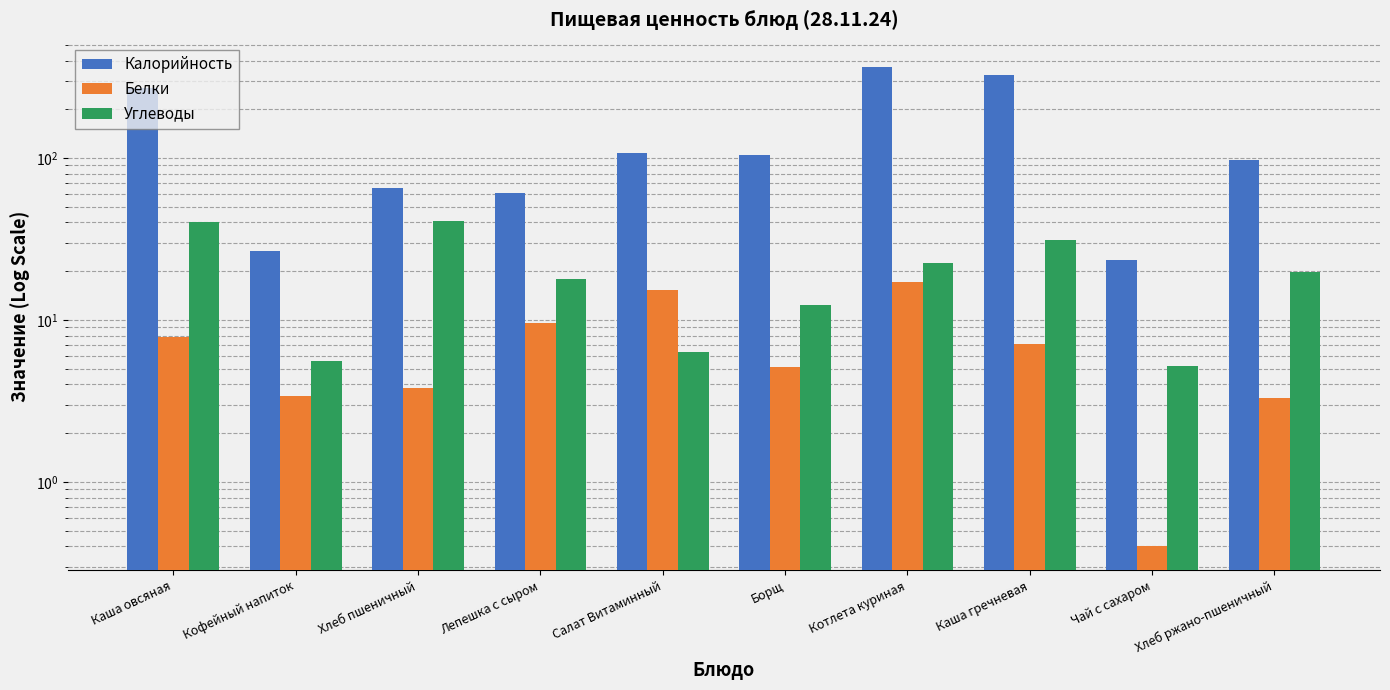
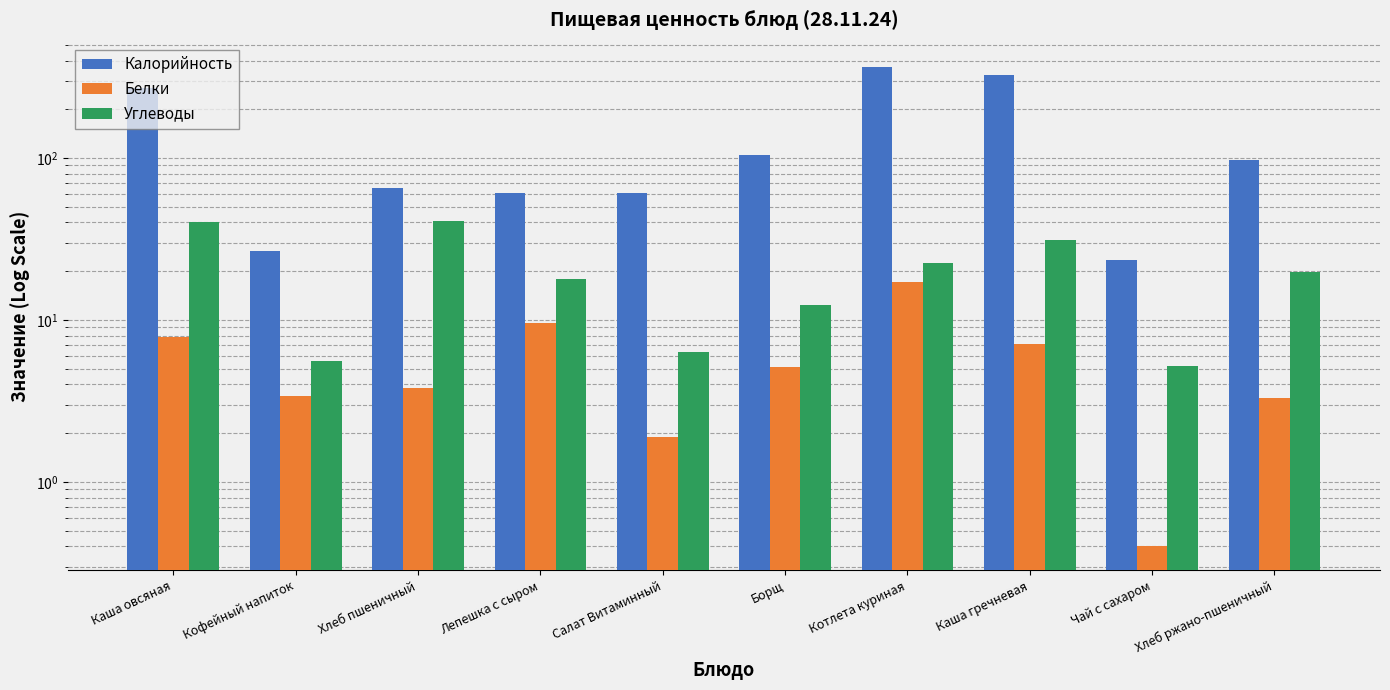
  {
    "Калорийность": {
      "Кофейный напиток": 27,
      "Хлеб пшеничный": 65,
      "Лепешка с сыром": 61,
-     "Салат Витаминный": 110,
+     "Салат Витаминный": 61,
      "Борщ": 100,
      "Котлета куриная": 370,
      "Каша гречневая": 330,
      "Чай с сахаром": 23,
      "Хлеб ржано-пшеничный": 100
    },
    "Белки": {
      "Каша овсяная": 8,
      "Кофейный напиток": 3.4,
      "Хлеб пшеничный": 3.8,
      "Лепешка с сыром": 10,
-     "Салат Витаминный": 15,
+     "Салат Витаминный": 1.9,
      "Борщ": 5.1,
      "Котлета куриная": 17,
      "Каша гречневая": 7,
      "Чай с сахаром": 0.4,
      "Хлеб ржано-пшеничный": 3.3
    },
    "Углеводы": {
      "Каша овсяная": 40,
      "Кофейный напиток": 5.6,
      "Хлеб пшеничный": 41,
      "Лепешка с сыром": 18,
      "Салат Витаминный": 6.3,
      "Борщ": 12,
      "Котлета куриная": 23,
      "Каша гречневая": 31,
      "Чай с сахаром": 5.2,
      "Хлеб ржано-пшеничный": 20
    }
  }
